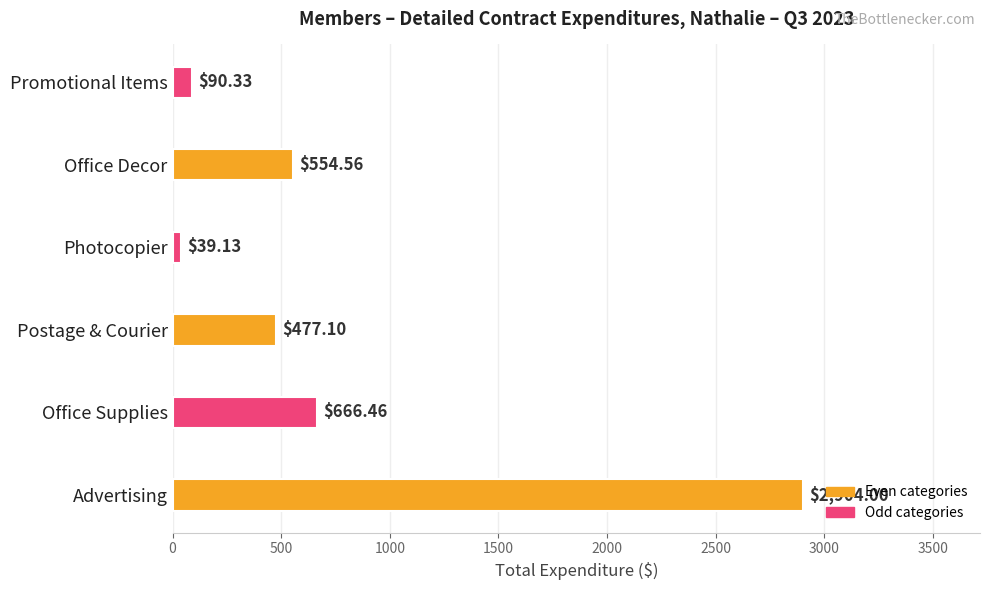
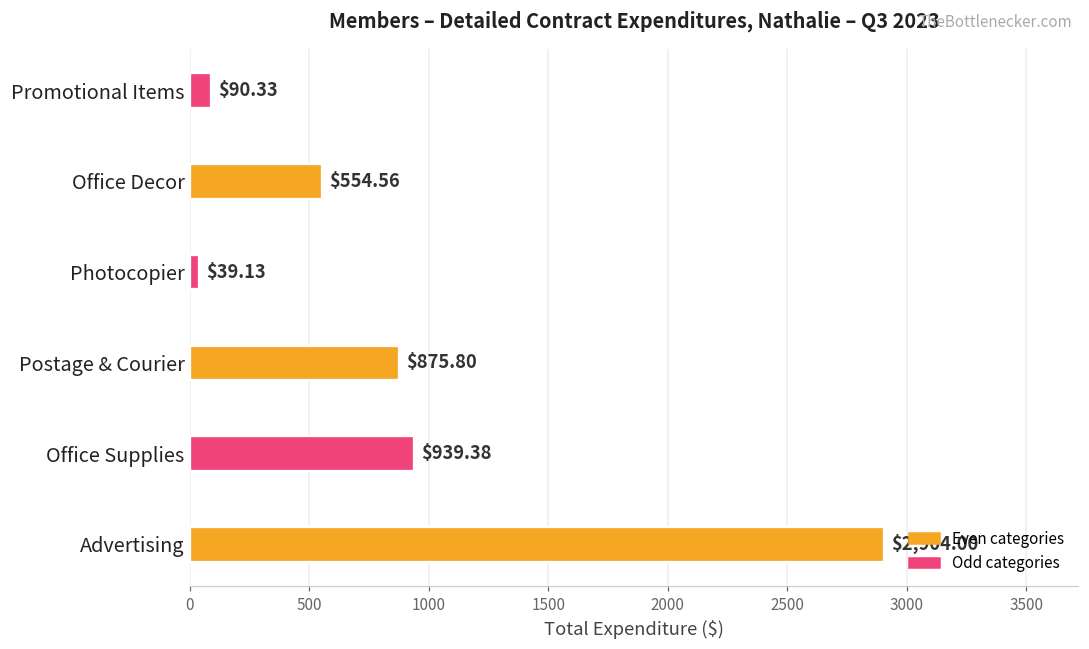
  {
    "Promotional Items": "$90.33",
    "Office Decor": "$554.56",
    "Photocopier": "$39.13",
-   "Postage & Courier": "$477.10",
-   "Office Supplies": "$666.46",
+   "Postage & Courier": "$875.80",
+   "Office Supplies": "$939.38",
    "Advertising": "$2,904.00"
  }
